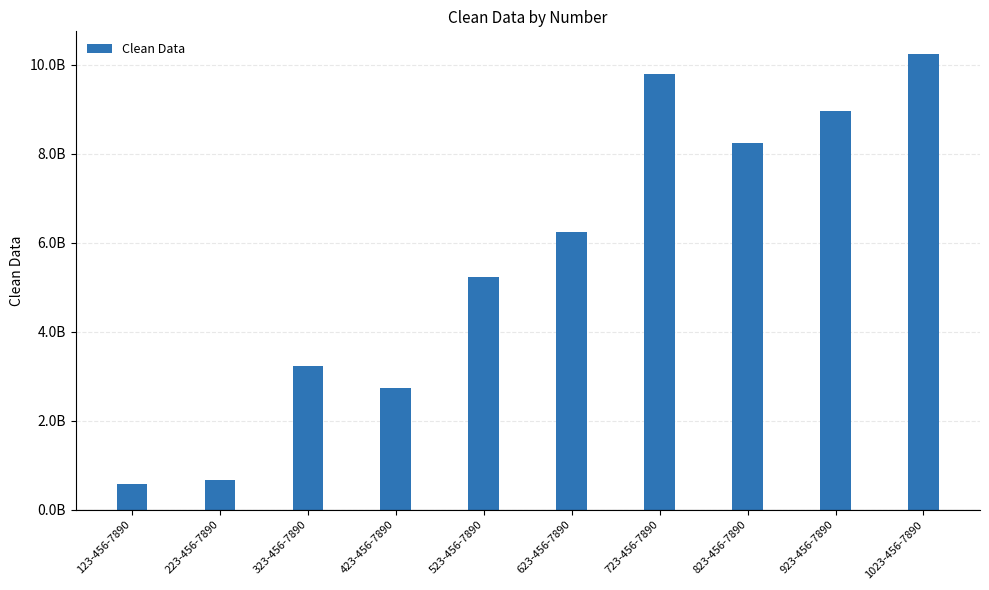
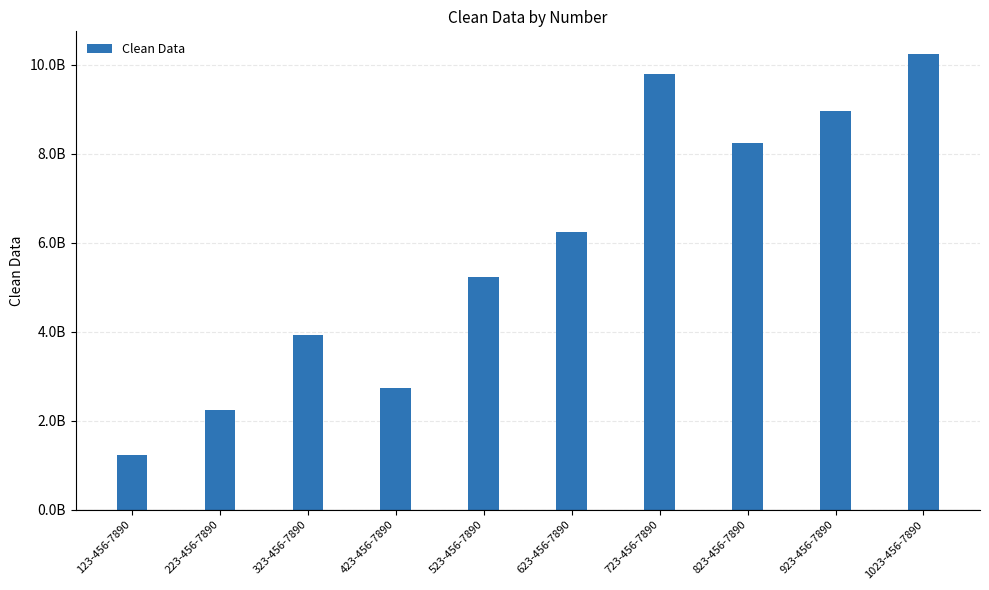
  {
-   "123-456-7890": 600000000,
-   "223-456-7890": 700000000,
-   "323-456-7890": 3200000000,
+   "123-456-7890": 1200000000,
+   "223-456-7890": 2200000000,
+   "323-456-7890": 3900000000,
    "423-456-7890": 2700000000,
    "523-456-7890": 5200000000,
    "623-456-7890": 6200000000,
    "723-456-7890": 9800000000,
    "823-456-7890": 8200000000,
    "923-456-7890": 9000000000,
    "1023-456-7890": 10200000000
  }
